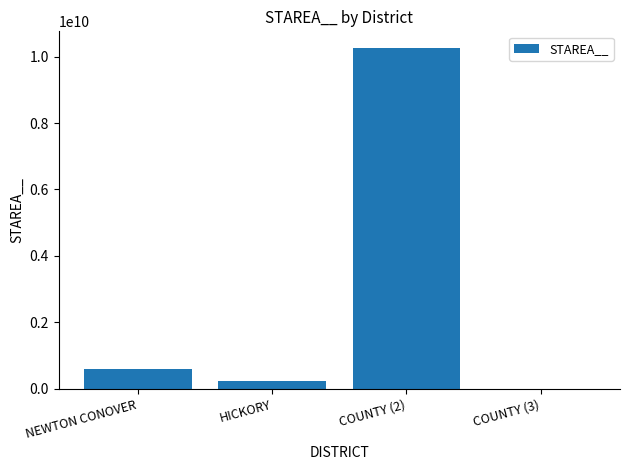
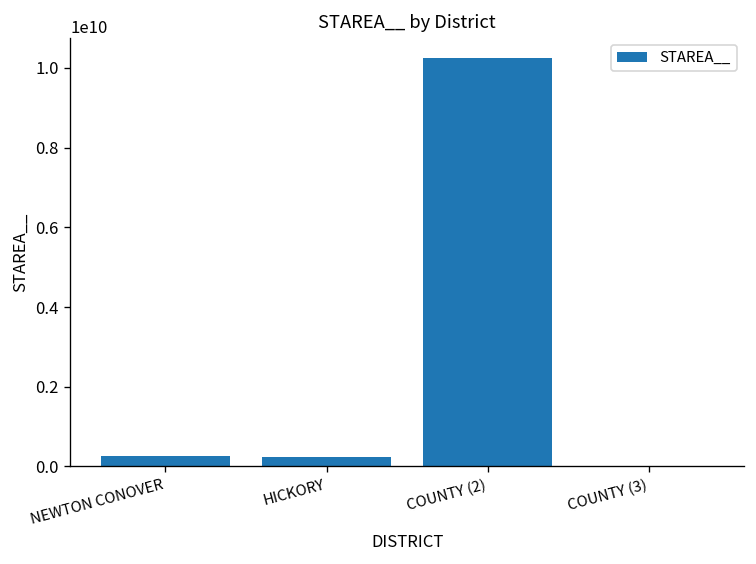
  {
-   "NEWTON CONOVER": 600000000,
+   "NEWTON CONOVER": 300000000,
    "HICKORY": 200000000,
    "COUNTY (2)": 10200000000
  }
